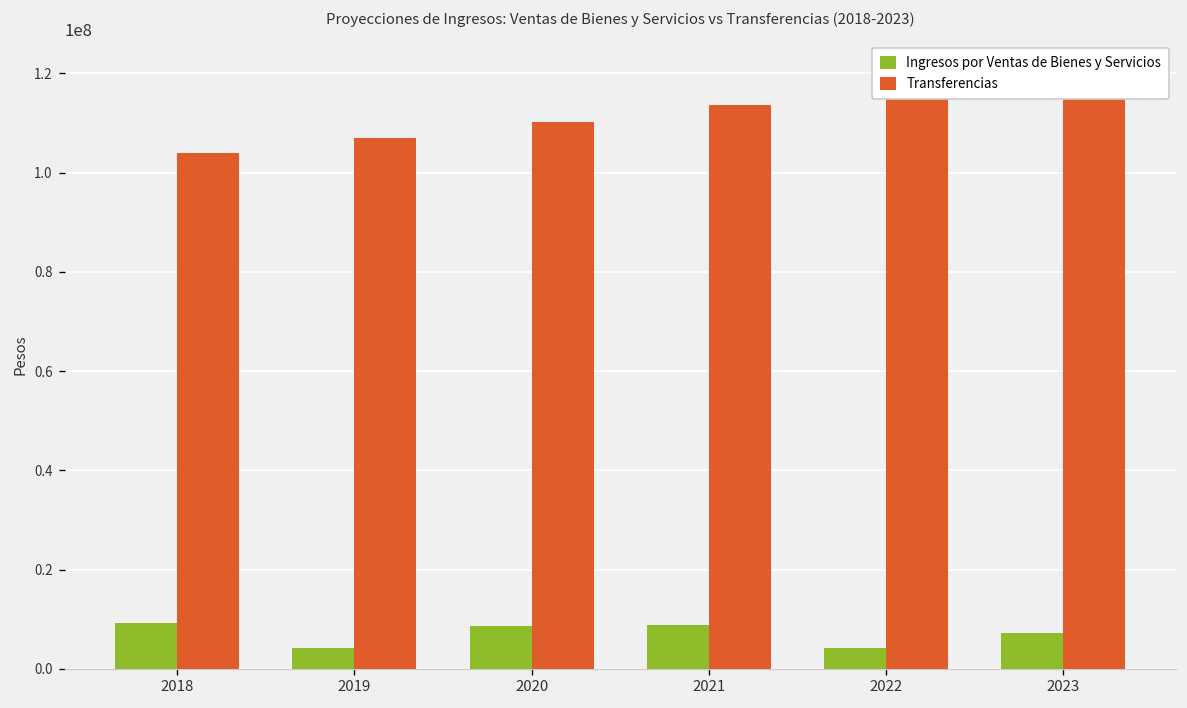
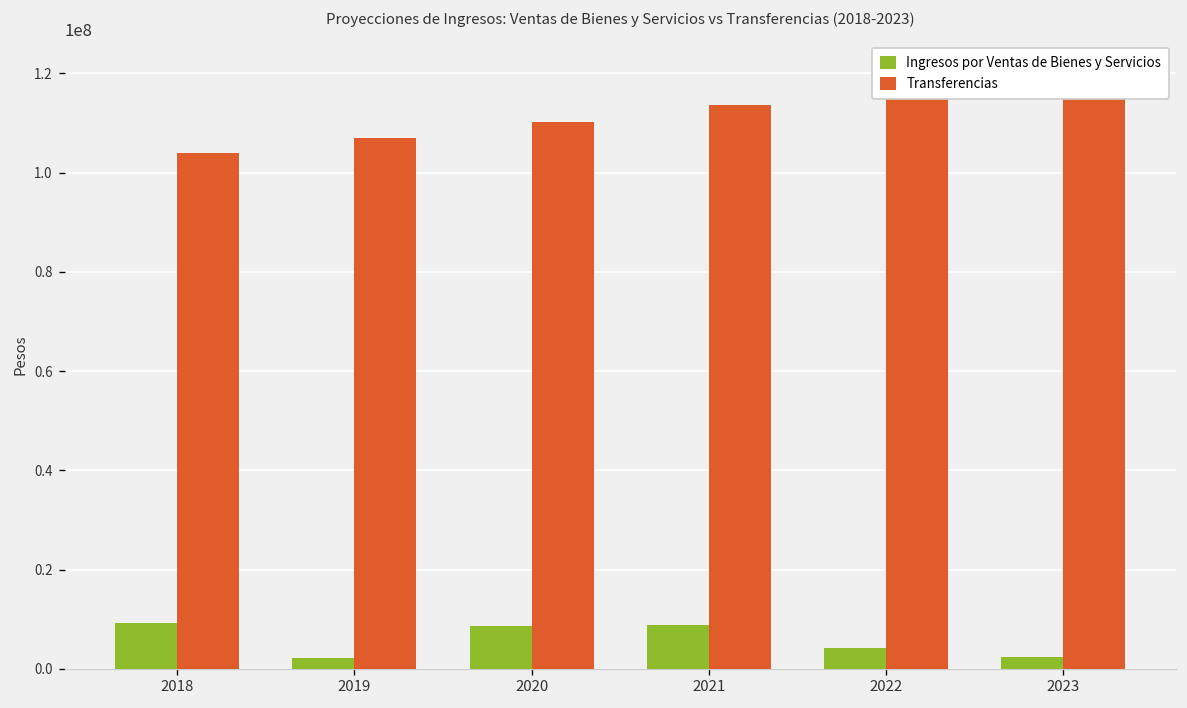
  {
    "Ingresos por Ventas de Bienes y Servicios": {
      "2018": 9000000,
-     "2019": 4000000,
+     "2019": 2000000,
      "2020": 9000000,
      "2021": 9000000,
      "2022": 4000000,
-     "2023": 7000000
+     "2023": 2000000
    },
    "Transferencias": {
      "2018": 104000000,
      "2019": 107000000,
      "2020": 110000000,
      "2021": 114000000
    }
  }
